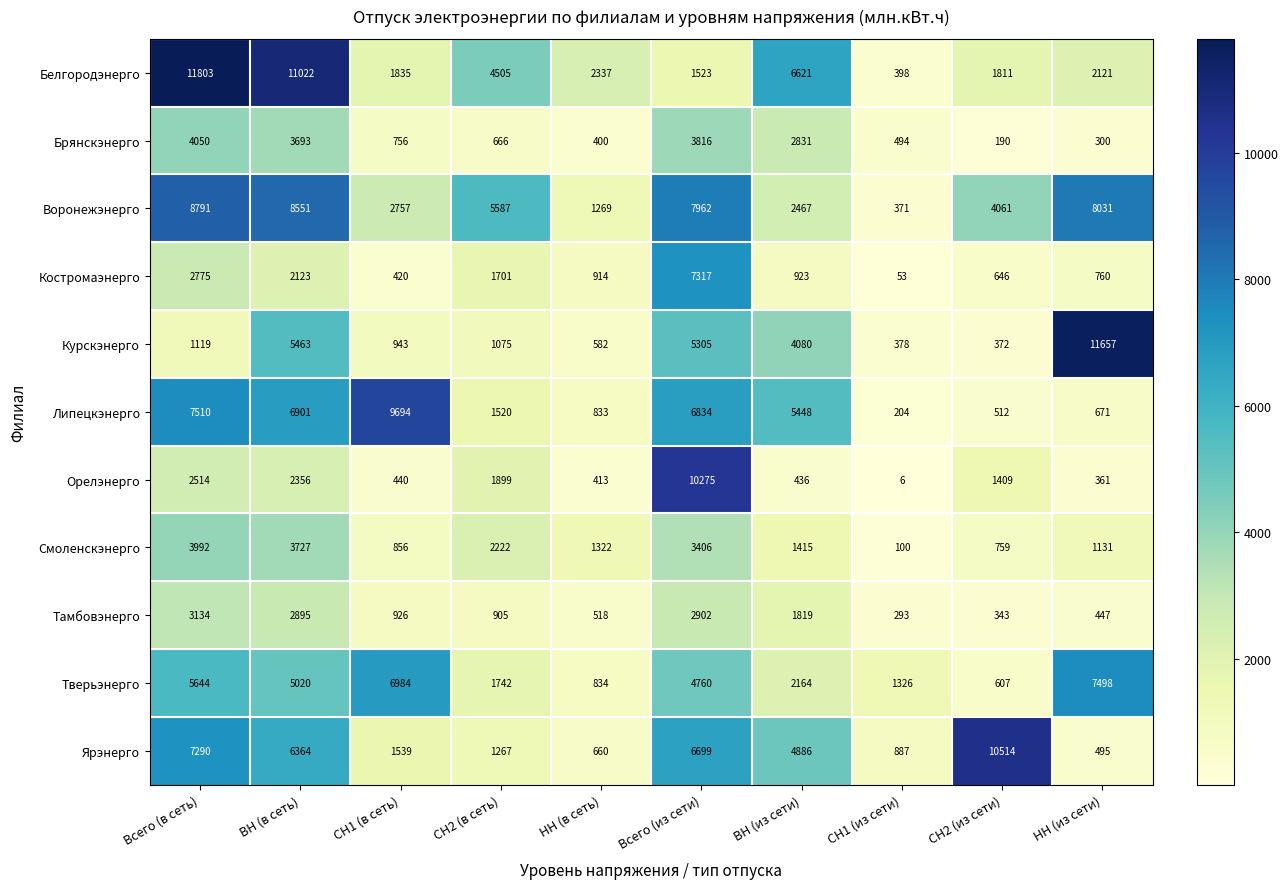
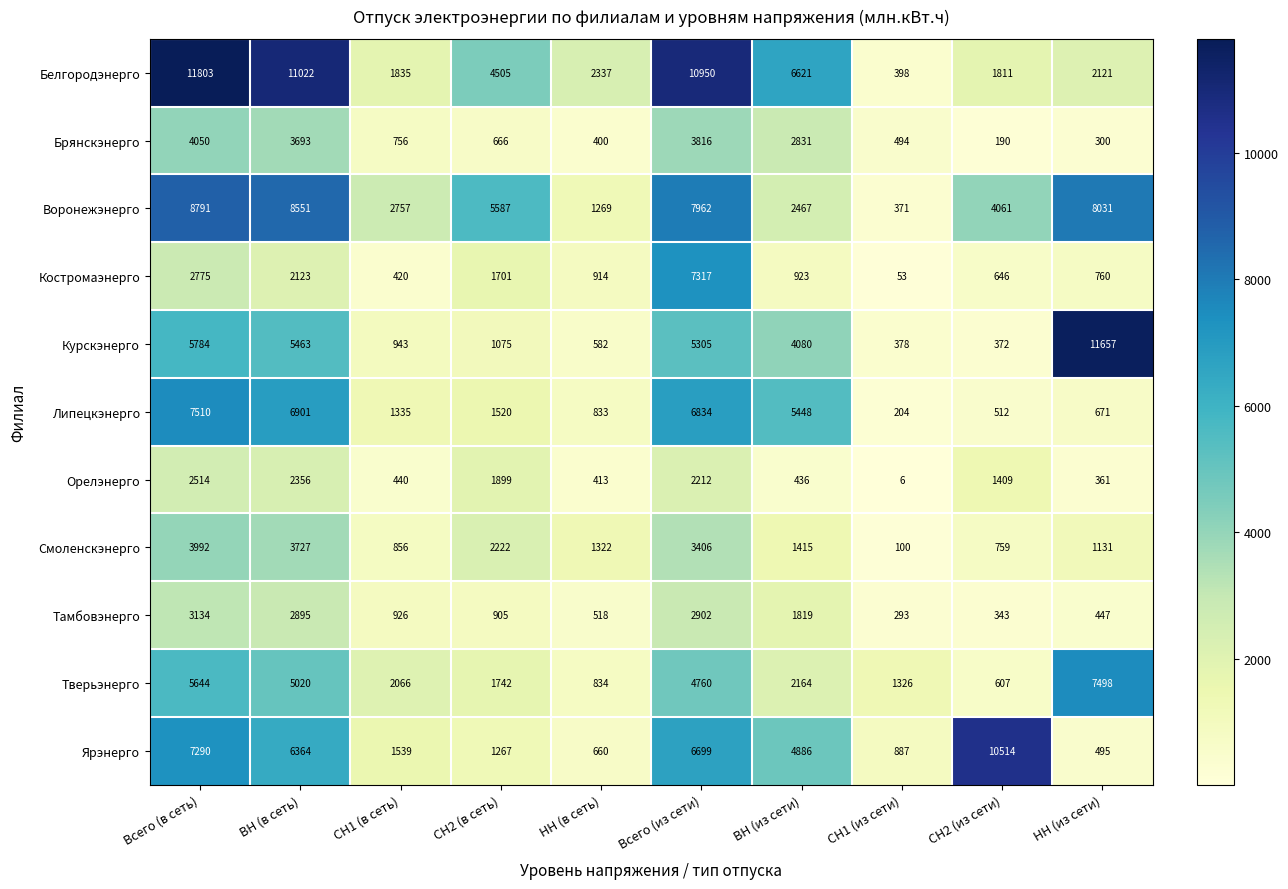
  {
    "Белгородэнерго": {
      "Всего (в сеть)": 11803,
      "ВН (в сеть)": 11022,
      "СН1 (в сеть)": 1835,
      "СН2 (в сеть)": 4505,
      "НН (в сеть)": 2337,
-     "Всего (из сети)": 1523,
+     "Всего (из сети)": 10950,
      "ВН (из сети)": 6621,
      "СН1 (из сети)": 398,
      "СН2 (из сети)": 1811,
      "НН (из сети)": 2121
    },
    "Брянскэнерго": {
      "Всего (в сеть)": 4050,
      "ВН (в сеть)": 3693,
      "СН1 (в сеть)": 756,
      "СН2 (в сеть)": 666,
      "НН (в сеть)": 400,
      "Всего (из сети)": 3816,
      "ВН (из сети)": 2831,
      "СН1 (из сети)": 494,
      "СН2 (из сети)": 190,
      "НН (из сети)": 300
    },
    "Воронежэнерго": {
      "Всего (в сеть)": 8791,
      "ВН (в сеть)": 8551,
      "СН1 (в сеть)": 2757,
      "СН2 (в сеть)": 5587,
      "НН (в сеть)": 1269,
      "Всего (из сети)": 7962,
      "ВН (из сети)": 2467,
      "СН1 (из сети)": 371,
      "СН2 (из сети)": 4061,
      "НН (из сети)": 8031
    },
    "Костромаэнерго": {
      "Всего (в сеть)": 2775,
      "ВН (в сеть)": 2123,
      "СН1 (в сеть)": 420,
      "СН2 (в сеть)": 1701,
      "НН (в сеть)": 914,
      "Всего (из сети)": 7317,
      "ВН (из сети)": 923,
      "СН1 (из сети)": 53,
      "СН2 (из сети)": 646,
      "НН (из сети)": 760
    },
    "Курскэнерго": {
-     "Всего (в сеть)": 1119,
+     "Всего (в сеть)": 5784,
      "ВН (в сеть)": 5463,
      "СН1 (в сеть)": 943,
      "СН2 (в сеть)": 1075,
      "НН (в сеть)": 582,
      "Всего (из сети)": 5305,
      "ВН (из сети)": 4080,
      "СН1 (из сети)": 378,
      "СН2 (из сети)": 372,
      "НН (из сети)": 11657
    },
    "Липецкэнерго": {
      "Всего (в сеть)": 7510,
      "ВН (в сеть)": 6901,
-     "СН1 (в сеть)": 9694,
+     "СН1 (в сеть)": 1335,
      "СН2 (в сеть)": 1520,
      "НН (в сеть)": 833,
      "Всего (из сети)": 6834,
      "ВН (из сети)": 5448,
      "СН1 (из сети)": 204,
      "СН2 (из сети)": 512,
      "НН (из сети)": 671
    },
    "Орелэнерго": {
      "Всего (в сеть)": 2514,
      "ВН (в сеть)": 2356,
      "СН1 (в сеть)": 440,
      "СН2 (в сеть)": 1899,
      "НН (в сеть)": 413,
-     "Всего (из сети)": 10275,
+     "Всего (из сети)": 2212,
      "ВН (из сети)": 436,
      "СН1 (из сети)": 6,
      "СН2 (из сети)": 1409,
      "НН (из сети)": 361
    },
    "Смоленскэнерго": {
      "Всего (в сеть)": 3992,
      "ВН (в сеть)": 3727,
      "СН1 (в сеть)": 856,
      "СН2 (в сеть)": 2222,
      "НН (в сеть)": 1322,
      "Всего (из сети)": 3406,
      "ВН (из сети)": 1415,
      "СН1 (из сети)": 100,
      "СН2 (из сети)": 759,
      "НН (из сети)": 1131
    },
    "Тамбовэнерго": {
      "Всего (в сеть)": 3134,
      "ВН (в сеть)": 2895,
      "СН1 (в сеть)": 926,
      "СН2 (в сеть)": 905,
      "НН (в сеть)": 518,
      "Всего (из сети)": 2902,
      "ВН (из сети)": 1819,
      "СН1 (из сети)": 293,
      "СН2 (из сети)": 343,
      "НН (из сети)": 447
    },
    "Тверьэнерго": {
      "Всего (в сеть)": 5644,
      "ВН (в сеть)": 5020,
-     "СН1 (в сеть)": 6984,
+     "СН1 (в сеть)": 2066,
      "СН2 (в сеть)": 1742,
      "НН (в сеть)": 834,
      "Всего (из сети)": 4760,
      "ВН (из сети)": 2164,
      "СН1 (из сети)": 1326,
      "СН2 (из сети)": 607,
      "НН (из сети)": 7498
    },
    "Ярэнерго": {
      "Всего (в сеть)": 7290,
      "ВН (в сеть)": 6364,
      "СН1 (в сеть)": 1539,
      "СН2 (в сеть)": 1267,
      "НН (в сеть)": 660,
      "Всего (из сети)": 6699,
      "ВН (из сети)": 4886,
      "СН1 (из сети)": 887,
      "СН2 (из сети)": 10514,
      "НН (из сети)": 495
    }
  }
